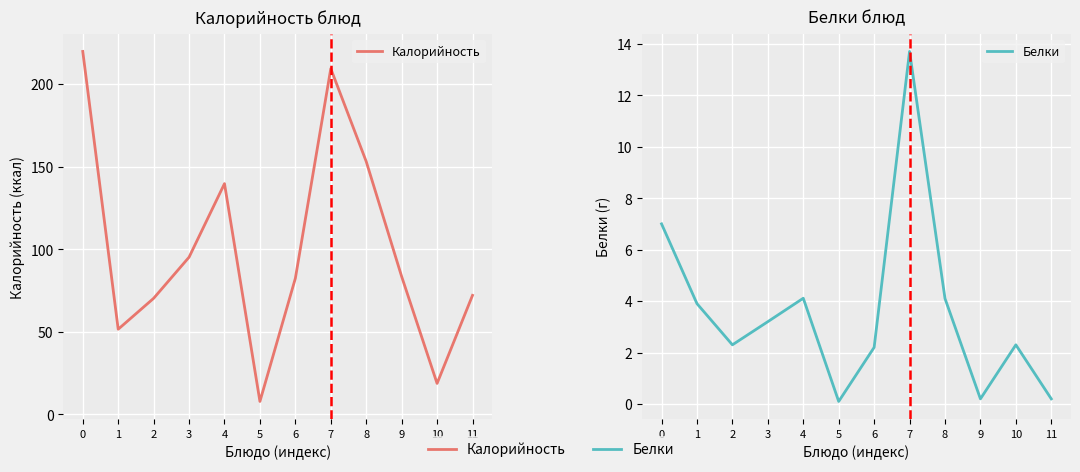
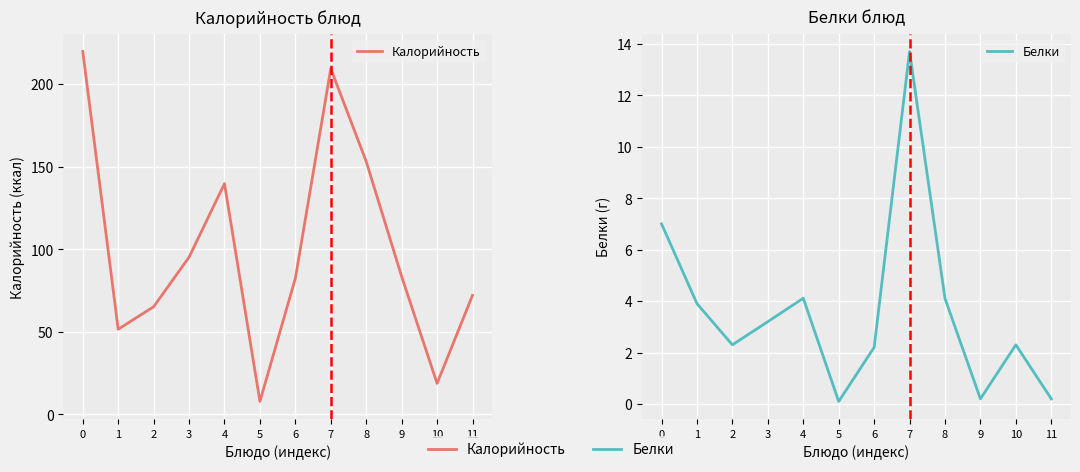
  {
    "Калорийность блюд": {
      "0": 220,
      "1": 52,
-     "2": 70,
+     "2": 65,
      "3": 95,
      "4": 140,
      "5": 8,
      "6": 82,
      "7": 209,
      "8": 153,
      "9": 84,
      "10": 19,
      "11": 72
    },
    "Белки блюд": {
      "0": 7.0,
      "1": 3.9,
      "2": 2.3,
      "3": 3.2,
      "4": 4.1,
      "5": 0.1,
      "6": 2.2,
      "7": 13.7,
      "8": 4.1,
      "9": 0.2,
      "10": 2.3,
      "11": 0.2
    }
  }
